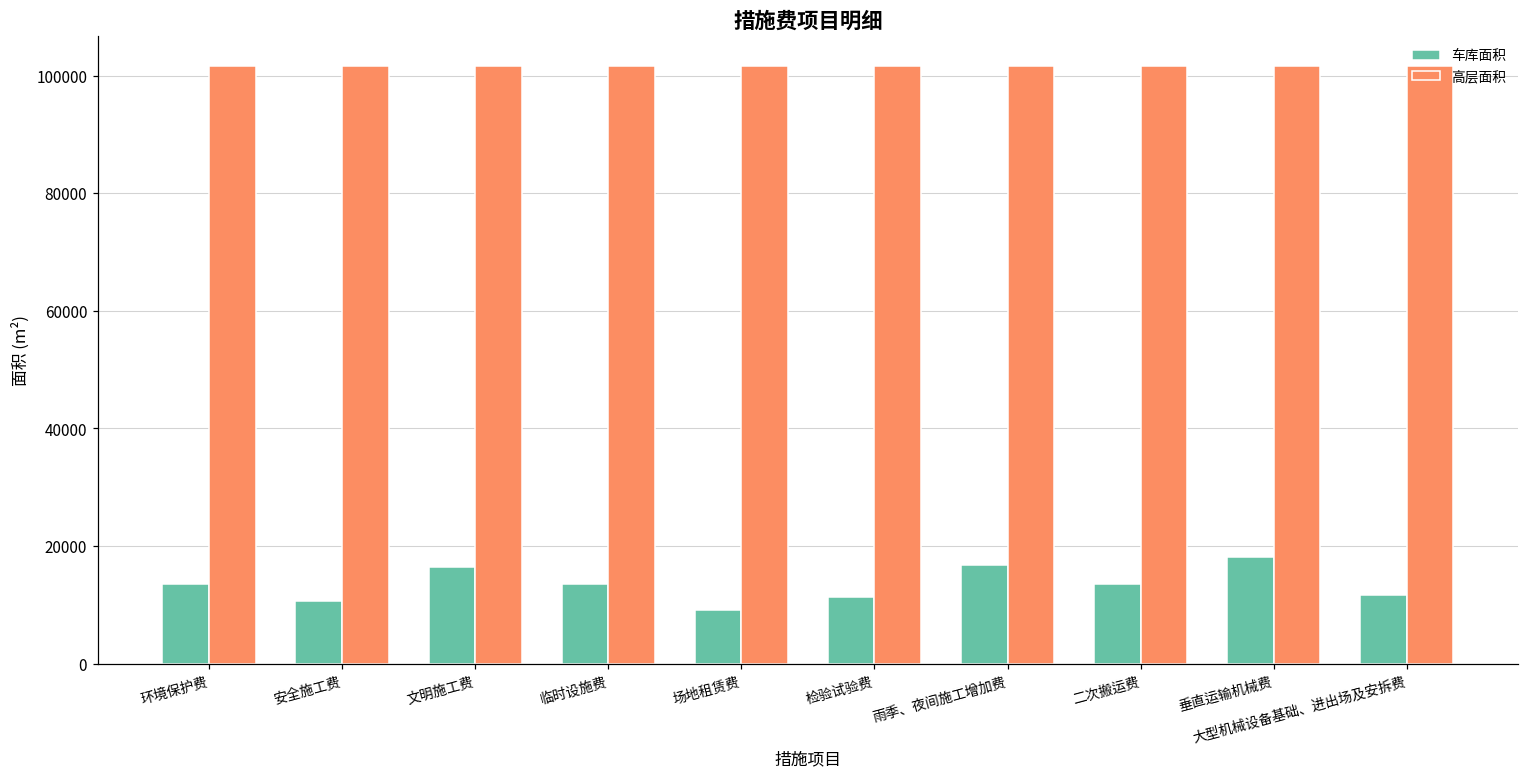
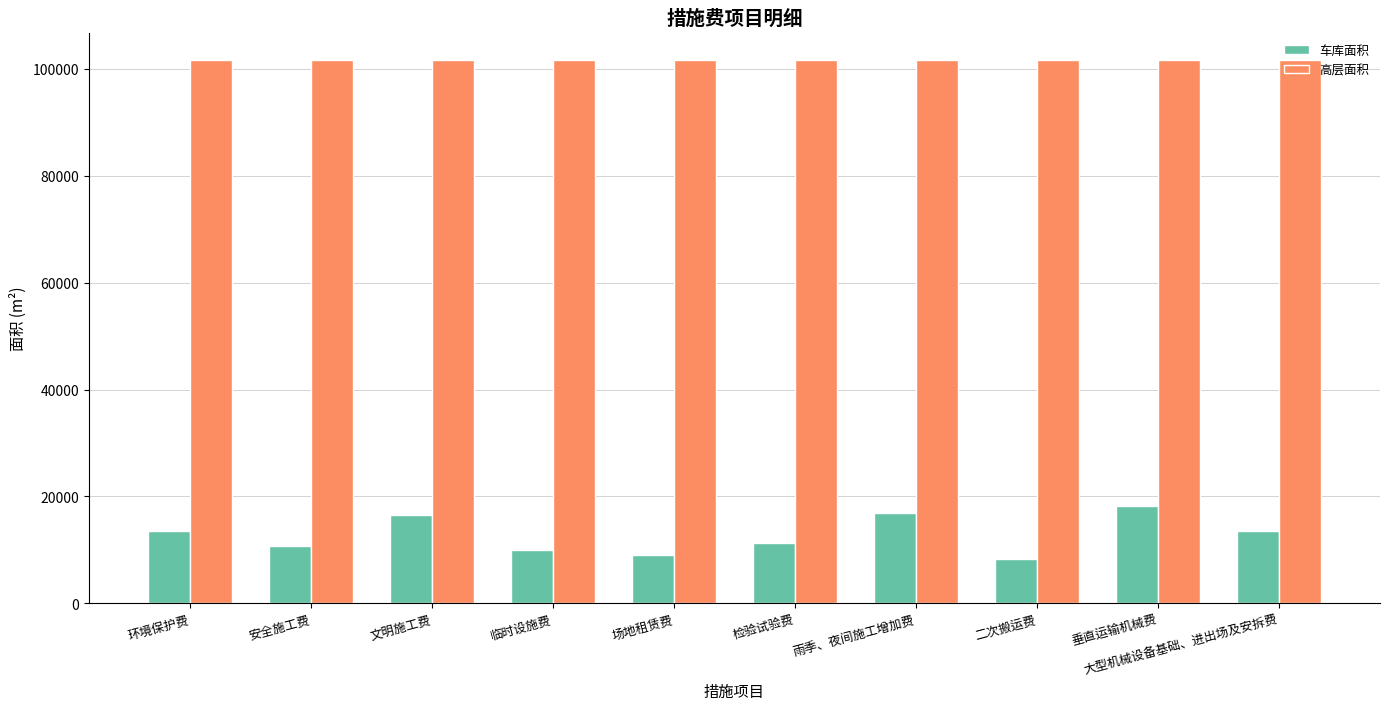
  {
    "车库面积": {
      "环境保护费": 14000,
      "安全施工费": 11000,
      "文明施工费": 16000,
-     "临时设施费": 14000,
+     "临时设施费": 10000,
      "场地租赁费": 9000,
      "检验试验费": 11000,
      "雨季、夜间施工增加费": 17000,
-     "二次搬运费": 14000,
+     "二次搬运费": 8000,
      "垂直运输机械费": 18000,
-     "大型机械设备基础、进出场及安拆费": 12000
+     "大型机械设备基础、进出场及安拆费": 14000
    },
    "高层面积": {
      "环境保护费": 102000,
      "安全施工费": 102000,
      "文明施工费": 102000,
      "临时设施费": 102000,
      "场地租赁费": 102000,
      "检验试验费": 102000,
      "雨季、夜间施工增加费": 102000,
      "二次搬运费": 102000,
      "垂直运输机械费": 102000,
      "大型机械设备基础、进出场及安拆费": 102000
    }
  }
